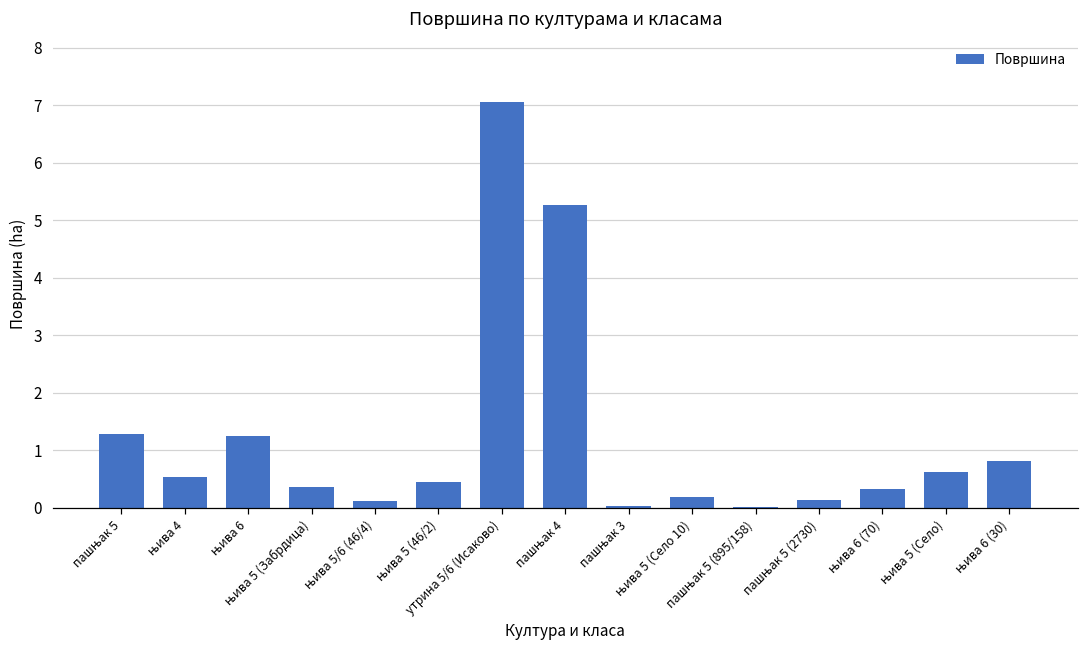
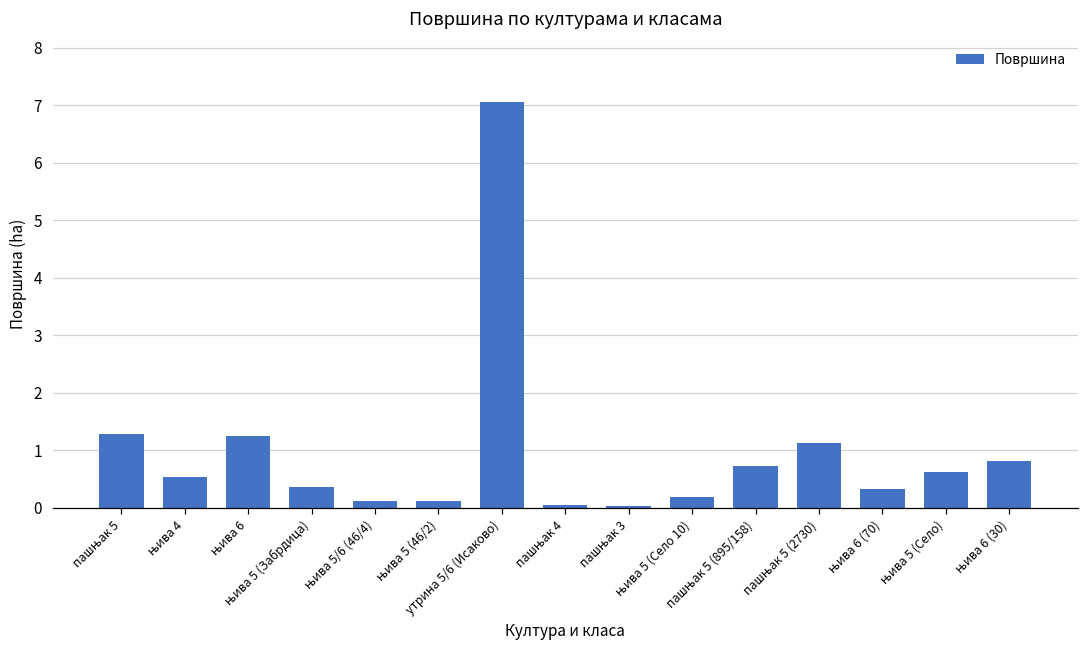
  {
    "пашњак 5": 1.3,
    "њива 4": 0.5,
    "њива 6": 1.2,
    "њива 5 (Забрдица)": 0.4,
    "њива 5/6 (46/4)": 0.1,
-   "њива 5 (46/2)": 0.4,
+   "њива 5 (46/2)": 0.1,
    "утрина 5/6 (Исаково)": 7.1,
-   "пашњак 4": 5.3,
+   "пашњак 4": 0.1,
    "њива 5 (Село 10)": 0.2,
-   "пашњак 5 (895/158)": 0.0,
-   "пашњак 5 (2730)": 0.1,
+   "пашњак 5 (895/158)": 0.7,
+   "пашњак 5 (2730)": 1.1,
    "њива 6 (70)": 0.3,
    "њива 5 (Село)": 0.6,
    "њива 6 (30)": 0.8
  }
